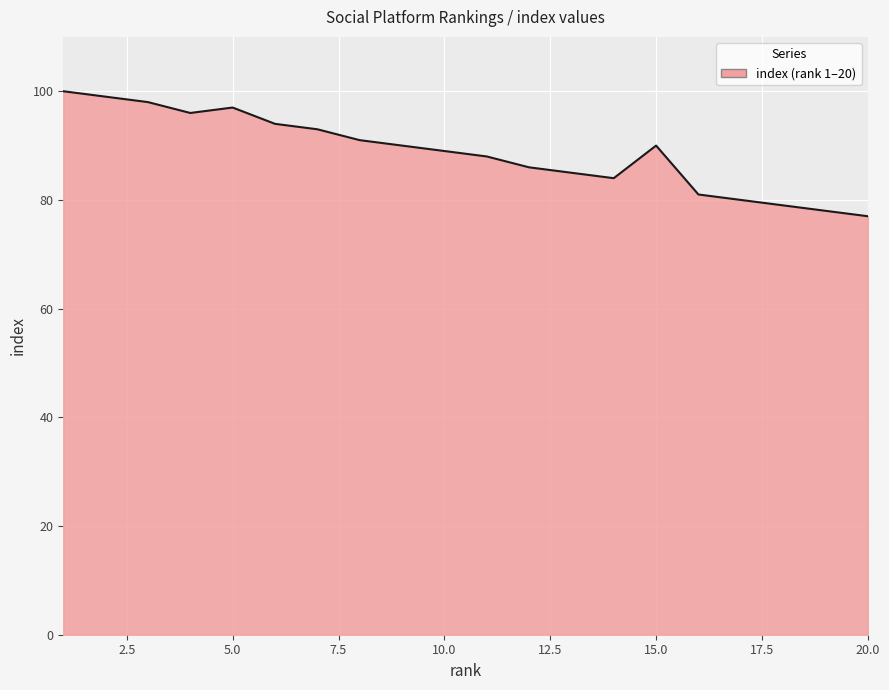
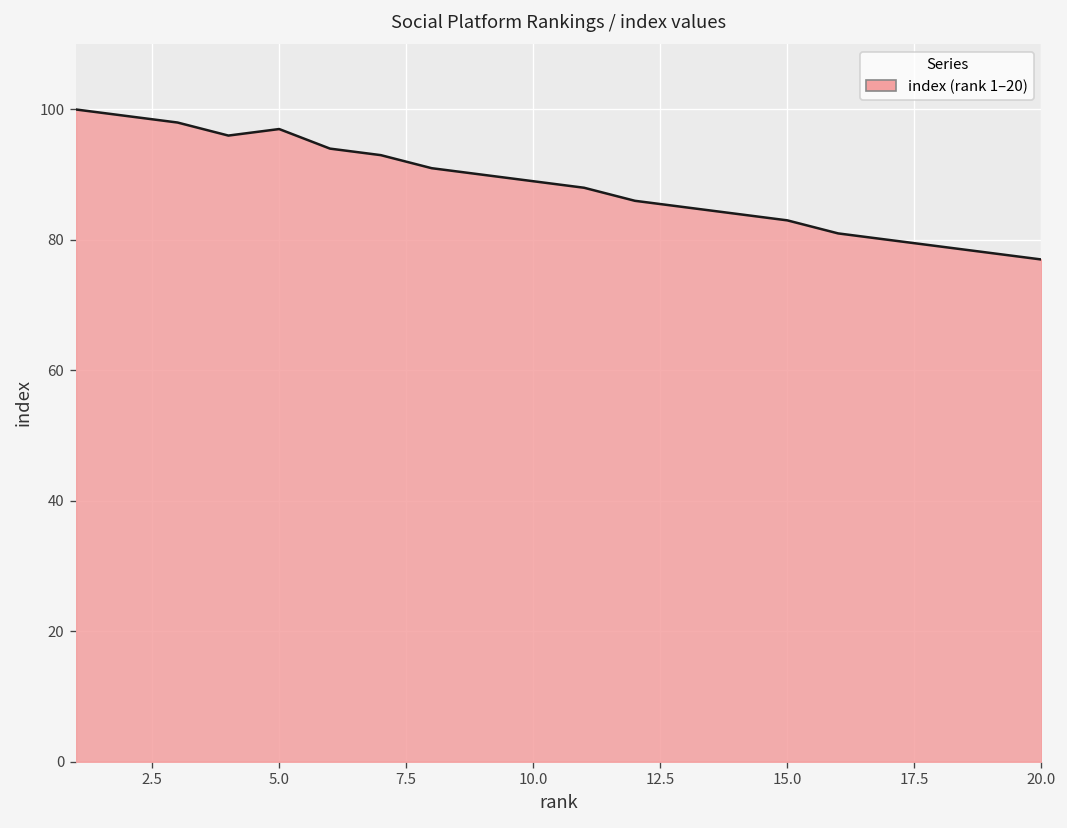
  {
    "5.0": 97,
    "10.0": 89,
-   "15.0": 90,
+   "15.0": 83,
    "20.0": 77
  }
